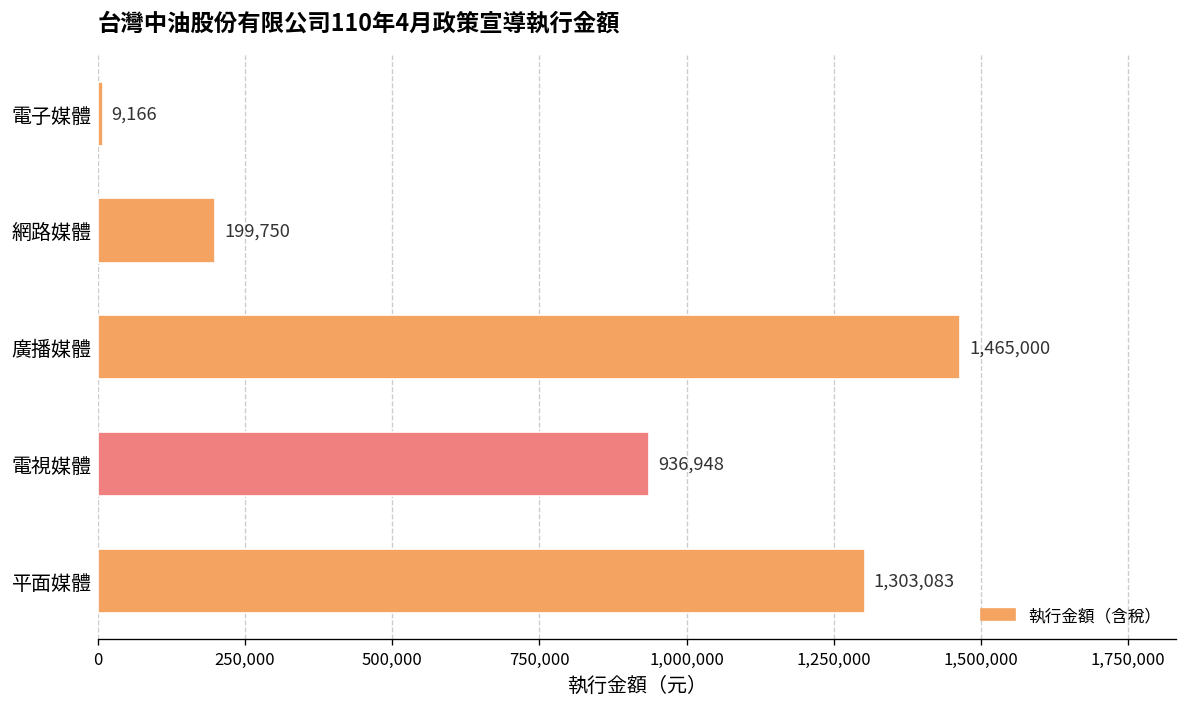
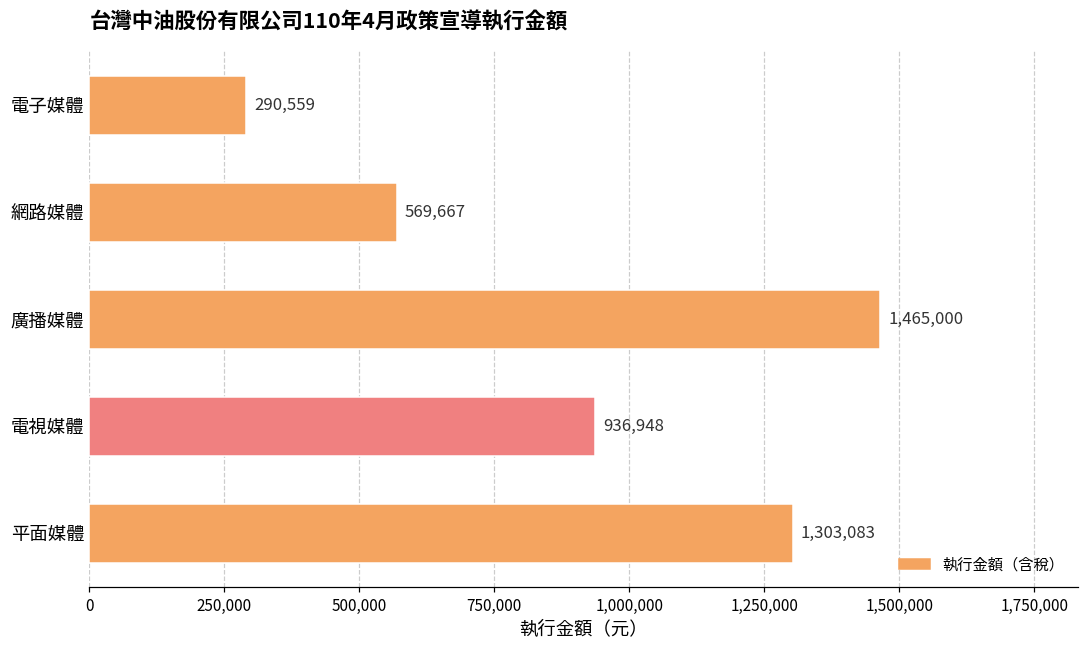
  {
-   "電子媒體": "9,166",
-   "網路媒體": "199,750",
+   "電子媒體": "290,559",
+   "網路媒體": "569,667",
    "廣播媒體": "1,465,000",
    "電視媒體": "936,948",
    "平面媒體": "1,303,083"
  }
